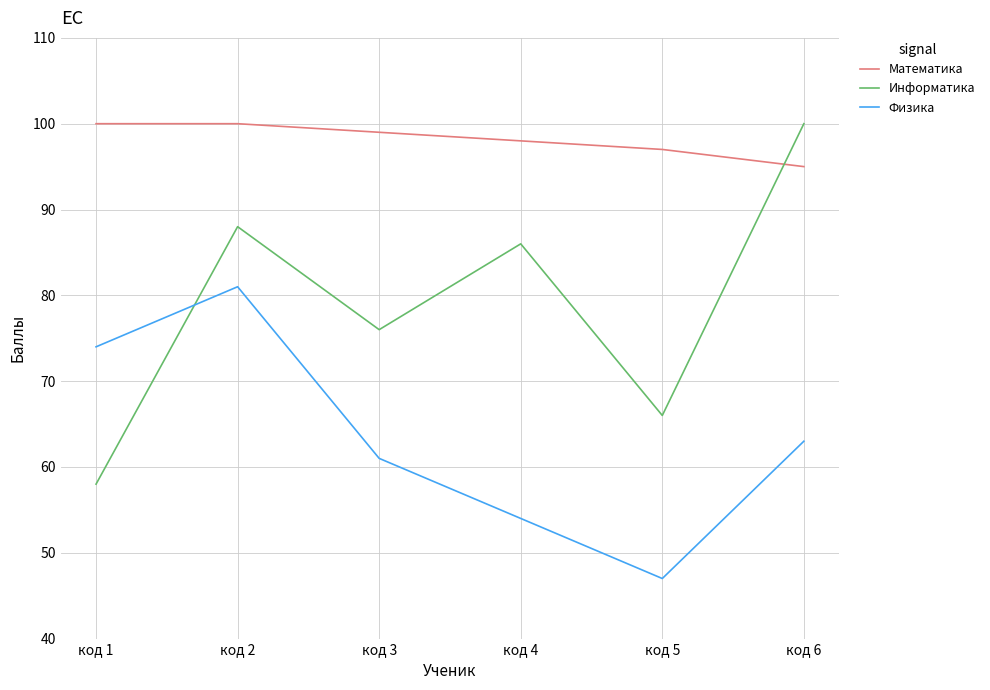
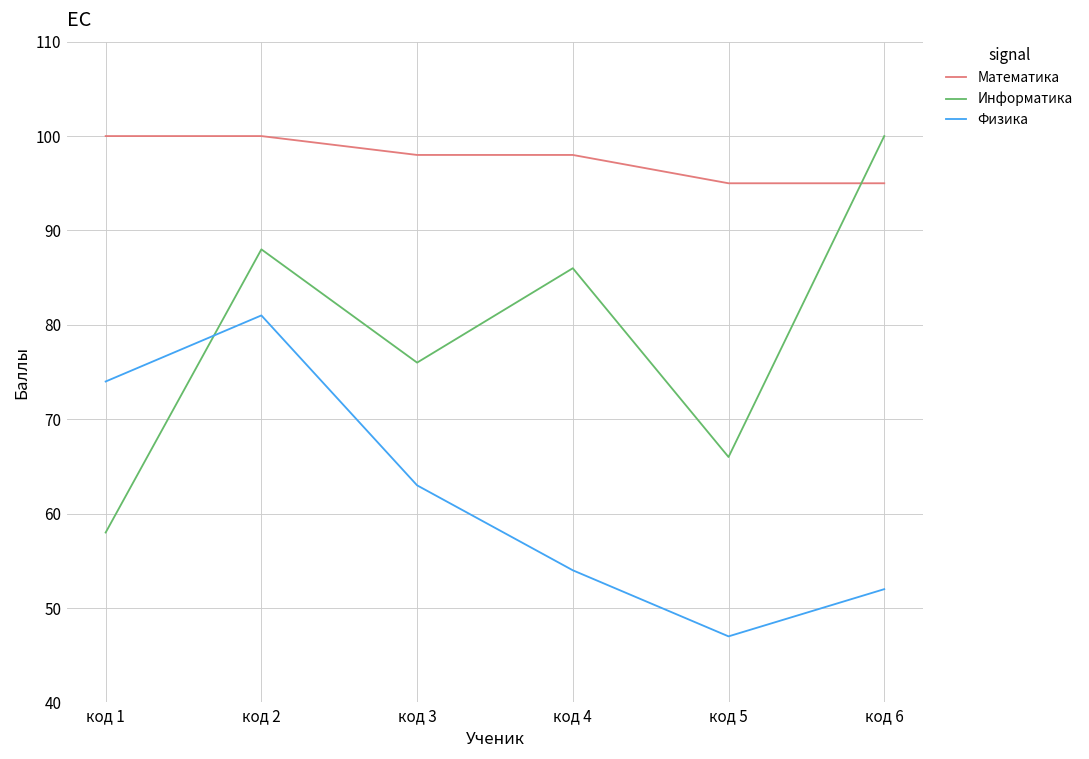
  {
    "Математика": {
      "код 1": 100,
      "код 2": 100,
-     "код 3": 99,
+     "код 3": 98,
      "код 4": 98,
-     "код 5": 97,
+     "код 5": 95,
      "код 6": 95
    },
    "Информатика": {
      "код 1": 58,
      "код 2": 88,
      "код 3": 76,
      "код 4": 86,
      "код 5": 66,
      "код 6": 100
    },
    "Физика": {
      "код 1": 74,
      "код 2": 81,
-     "код 3": 61,
+     "код 3": 63,
      "код 4": 54,
      "код 5": 47,
-     "код 6": 63
+     "код 6": 52
    }
  }
